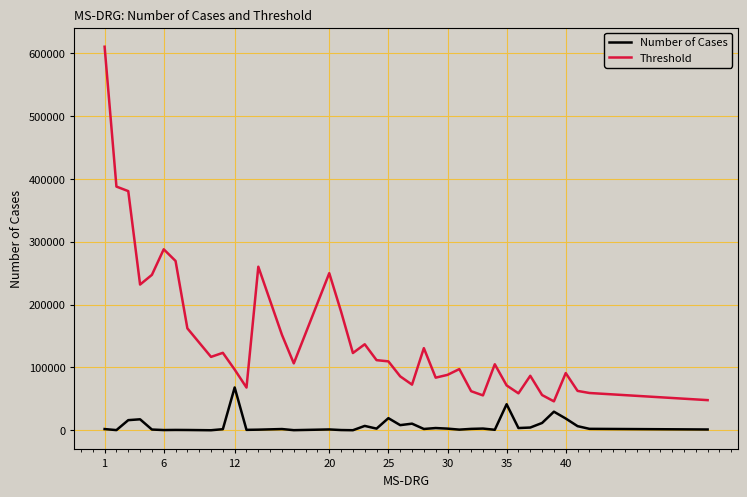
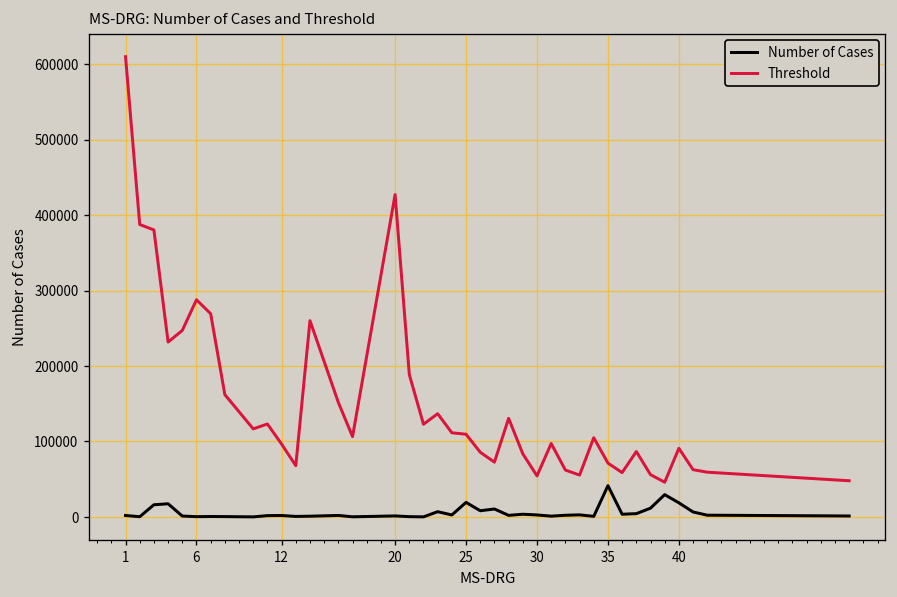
  {
    "Number of Cases": {
      "1": 0,
      "6": 0,
-     "12": 70000,
+     "12": 0,
      "20": 0,
      "25": 20000,
      "30": 0,
      "35": 40000,
      "40": 20000
    },
    "Threshold": {
      "1": 610000,
      "6": 290000,
      "12": 100000,
-     "20": 250000,
+     "20": 430000,
      "25": 110000,
-     "30": 90000,
+     "30": 50000,
      "35": 70000,
      "40": 90000
    }
  }
